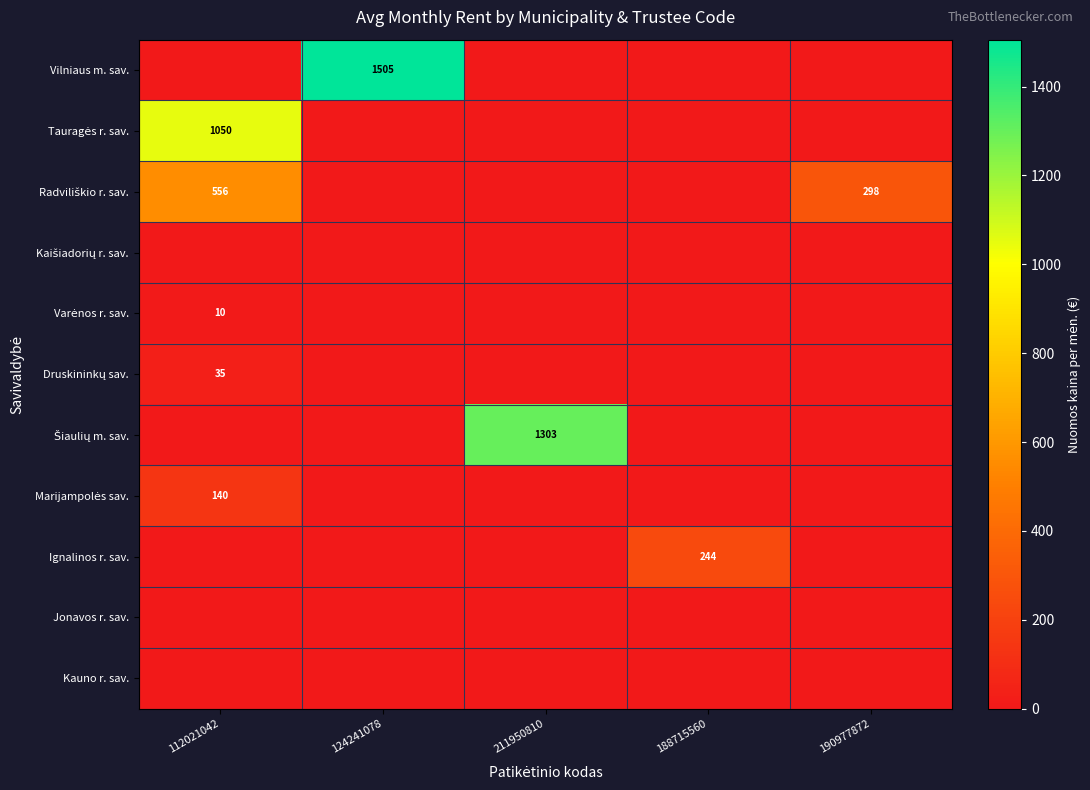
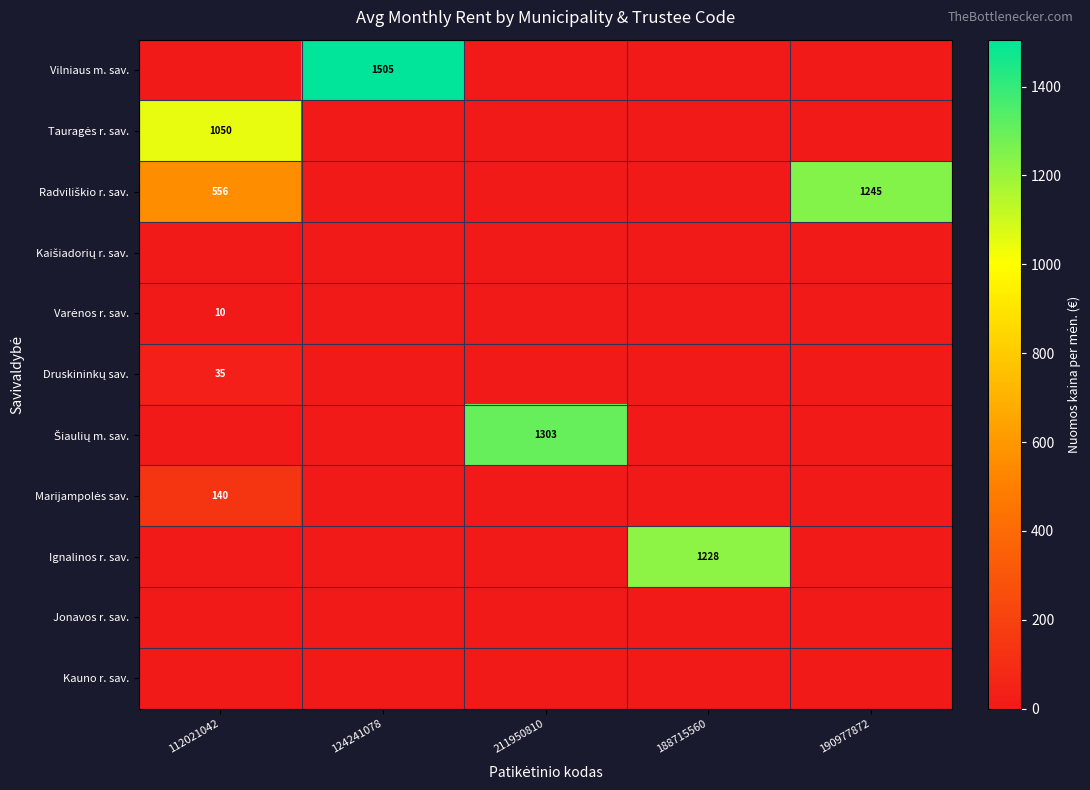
  {
    "Vilniaus m. sav.": {
      "124241078": 1505
    },
    "Tauragės r. sav.": {
      "112021042": 1050
    },
    "Radviliškio r. sav.": {
      "112021042": 556,
-     "190977872": 298
+     "190977872": 1245
    },
    "Varėnos r. sav.": {
      "112021042": 10
    },
    "Druskininkų sav.": {
      "112021042": 35
    },
    "Šiaulių m. sav.": {
      "211950810": 1303
    },
    "Marijampolės sav.": {
      "112021042": 140
    },
    "Ignalinos r. sav.": {
-     "188715560": 244
+     "188715560": 1228
    }
  }
